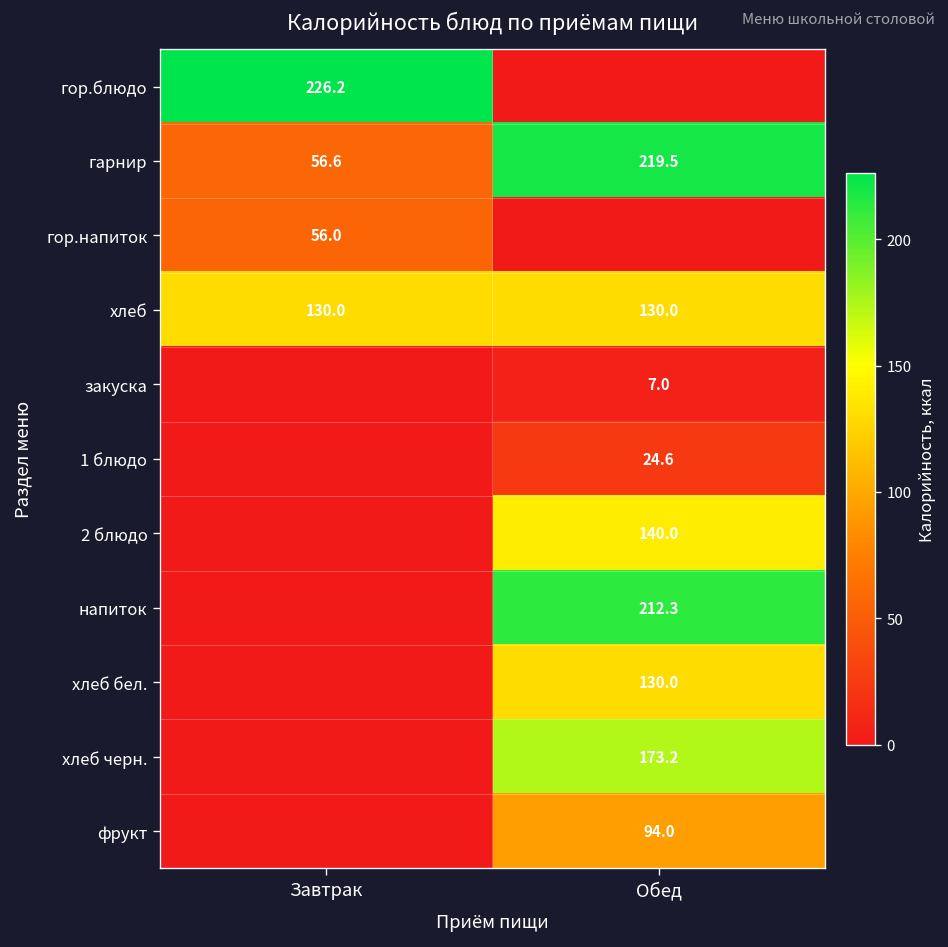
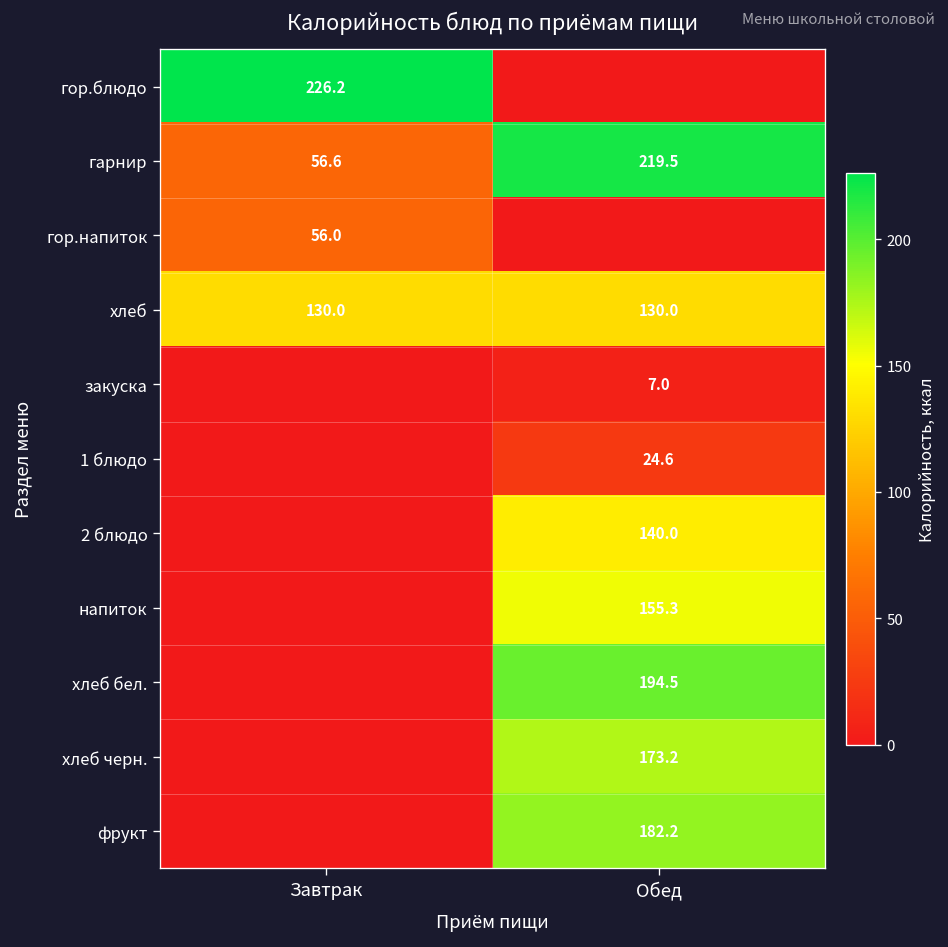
  {
    "гор.блюдо": {
      "Завтрак": 226.2
    },
    "гарнир": {
      "Завтрак": 56.6,
      "Обед": 219.5
    },
    "гор.напиток": {
      "Завтрак": 56.0
    },
    "хлеб": {
      "Завтрак": 130.0,
      "Обед": 130.0
    },
    "закуска": {
      "Обед": 7.0
    },
    "1 блюдо": {
      "Обед": 24.6
    },
    "2 блюдо": {
      "Обед": 140.0
    },
    "напиток": {
-     "Обед": 212.3
+     "Обед": 155.3
    },
    "хлеб бел.": {
-     "Обед": 130.0
+     "Обед": 194.5
    },
    "хлеб черн.": {
      "Обед": 173.2
    },
    "фрукт": {
-     "Обед": 94.0
+     "Обед": 182.2
    }
  }
